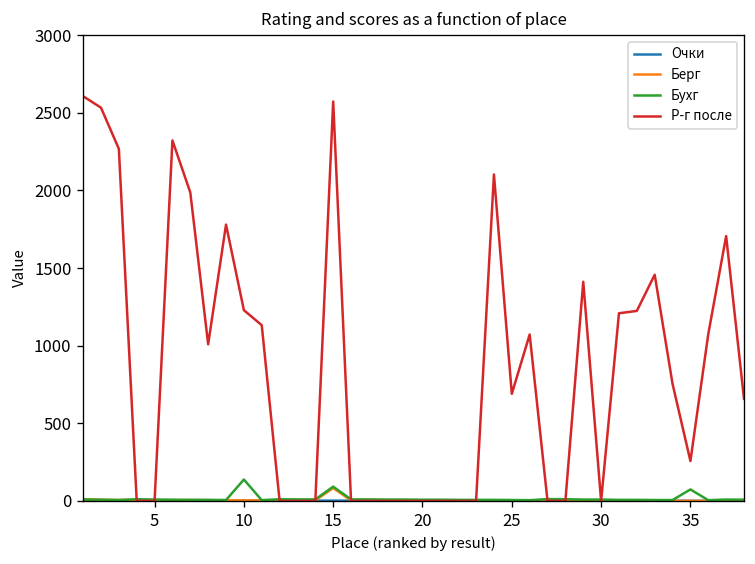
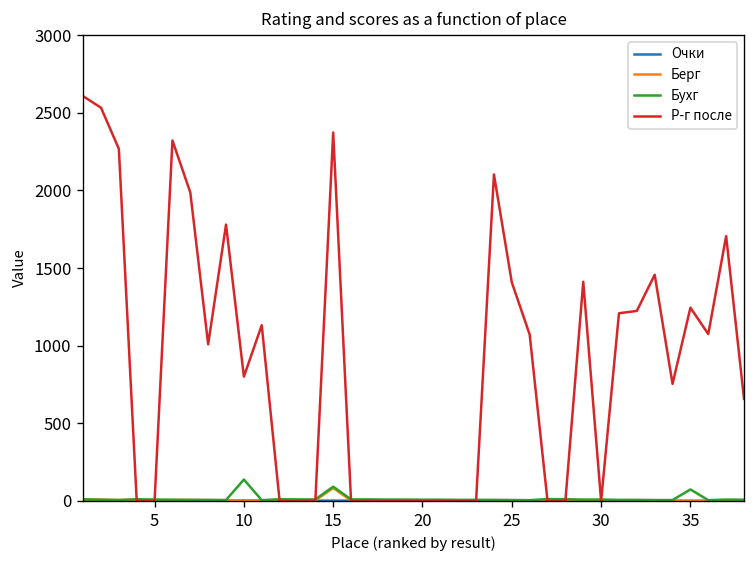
  {
    "Очки": {
      "15": 0
    },
    "Бухг": {
      "10": 140,
      "35": 70
    },
    "Р-г после": {
-     "10": 1230,
-     "15": 2570,
-     "25": 690,
-     "35": 260
+     "10": 800,
+     "15": 2370,
+     "25": 1410,
+     "35": 1250
    }
  }
